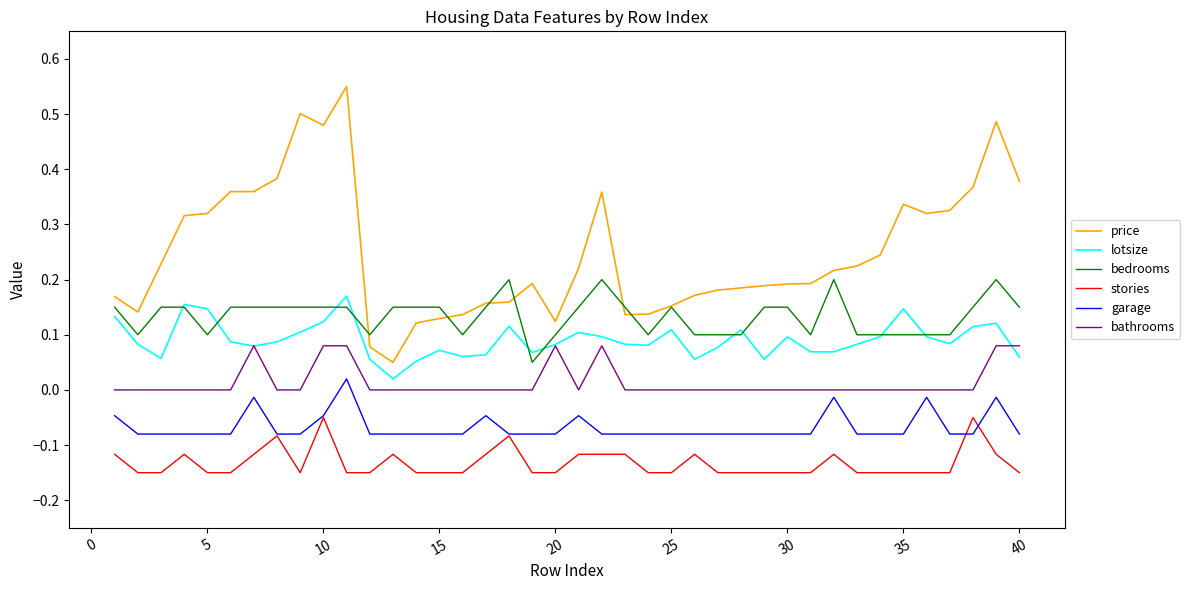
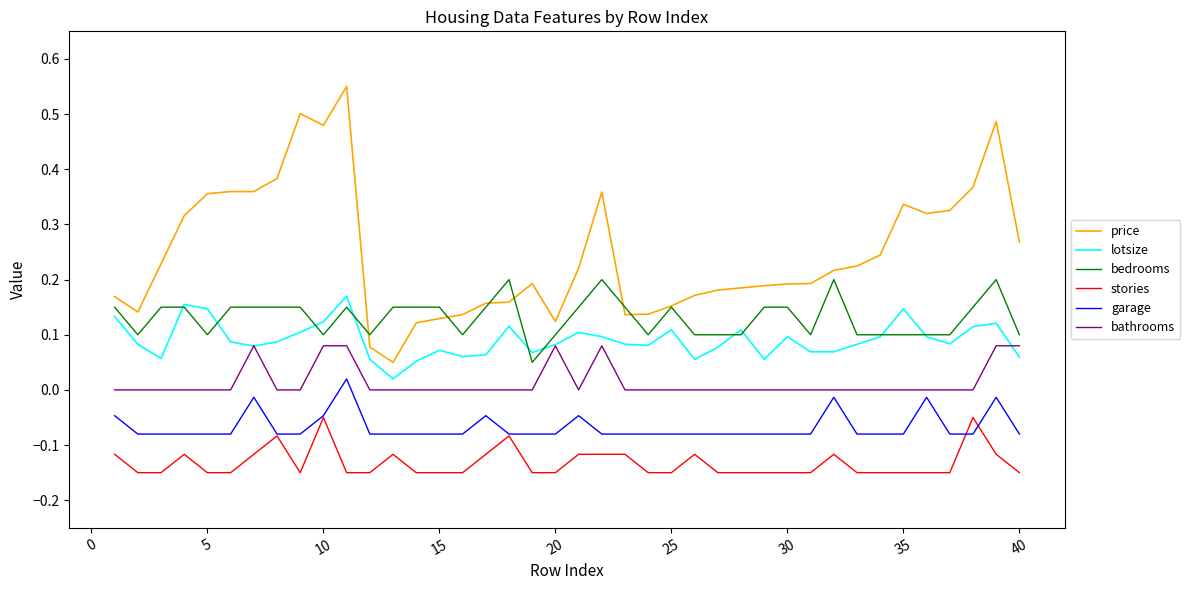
  {
    "price": {
-     "5": 0.32,
+     "5": 0.36,
      "10": 0.48,
      "15": 0.13,
      "20": 0.12,
      "30": 0.19,
      "35": 0.34,
-     "40": 0.38
+     "40": 0.27
    },
    "lotsize": {
      "5": 0.15,
      "10": 0.12,
      "15": 0.07,
      "25": 0.11,
      "30": 0.10,
      "35": 0.15,
      "40": 0.06
    },
    "bedrooms": {
      "5": 0.10,
-     "10": 0.15,
+     "10": 0.10,
      "15": 0.15,
      "20": 0.10,
      "30": 0.15,
      "35": 0.10,
-     "40": 0.15
+     "40": 0.10
    },
    "stories": {
      "5": -0.15,
      "15": -0.15,
      "20": -0.15,
      "25": -0.15,
      "30": -0.15,
      "35": -0.15,
      "40": -0.15
    },
    "garage": {
      "5": -0.08,
      "15": -0.08,
      "20": -0.08,
      "25": -0.08,
      "30": -0.08,
      "35": -0.08,
      "40": -0.08
    },
    "bathrooms": {
      "5": 0.00,
      "10": 0.08,
      "15": 0.00,
      "25": 0.00,
      "30": 0.00,
      "35": 0.00,
      "40": 0.08
    }
  }
